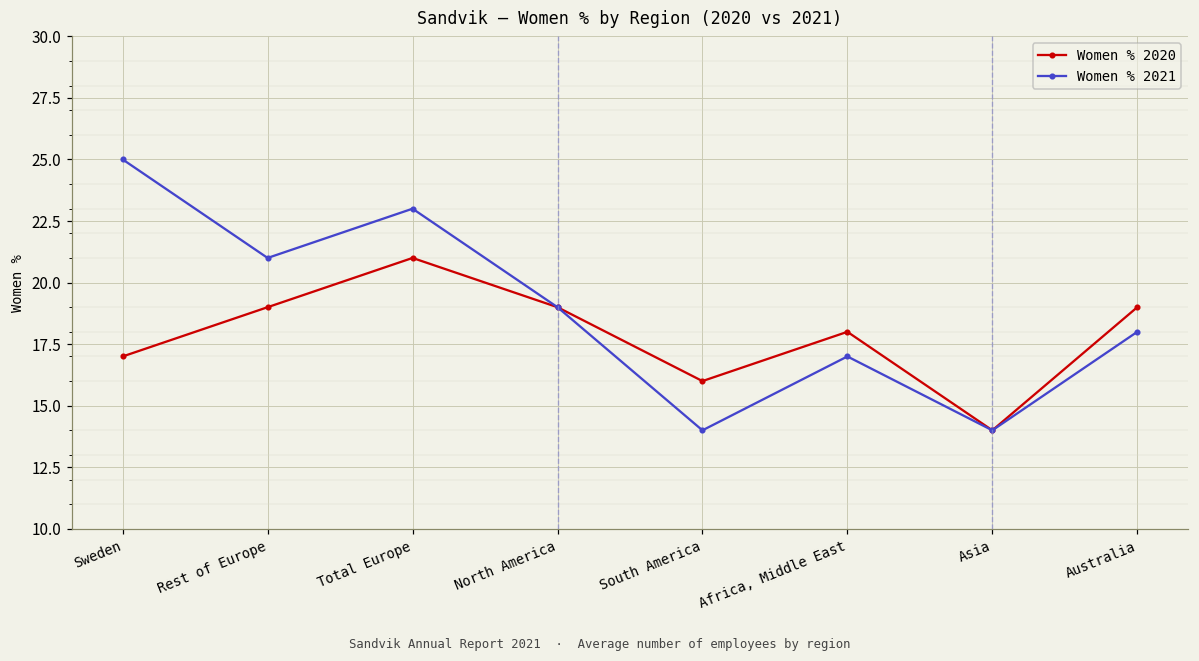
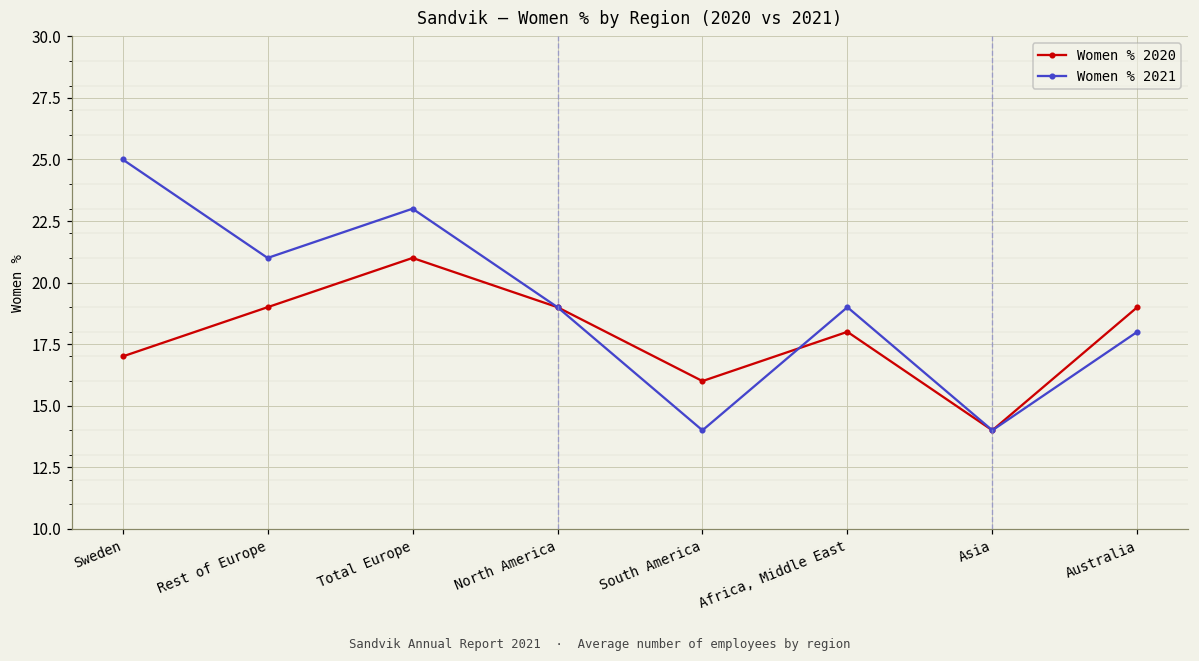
  {
    "Women % 2020": {
      "Sweden": 17,
      "Rest of Europe": 19,
      "Total Europe": 21,
      "South America": 16,
      "Africa, Middle East": 18,
      "Australia": 19
    },
    "Women % 2021": {
      "Sweden": 25,
      "Rest of Europe": 21,
      "Total Europe": 23,
      "South America": 14,
-     "Africa, Middle East": 17,
+     "Africa, Middle East": 19,
      "Australia": 18
    }
  }
